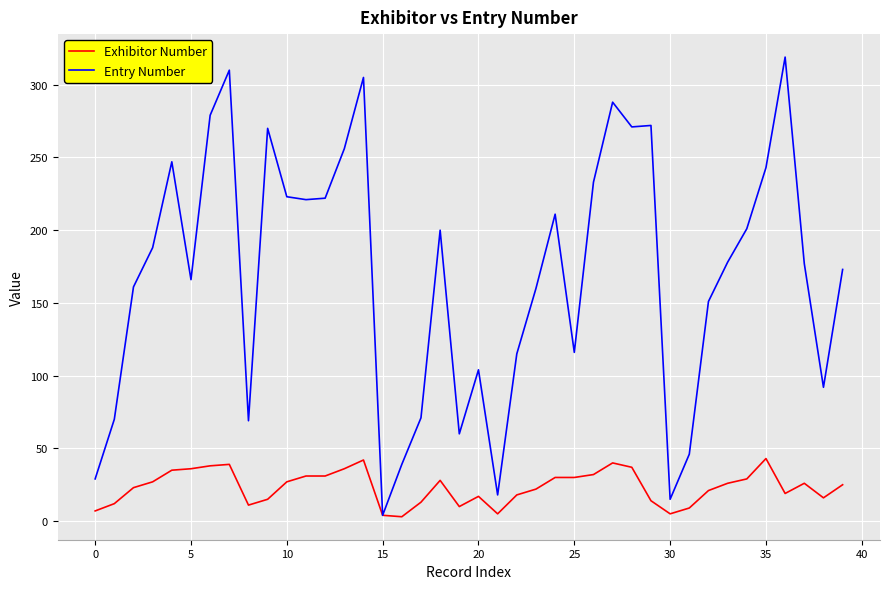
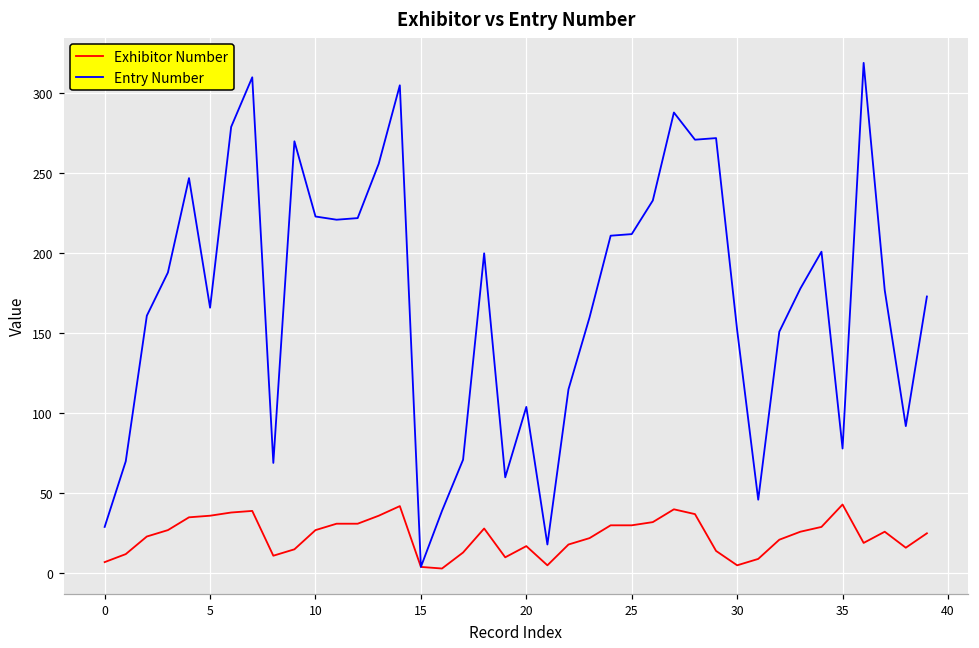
  {
    "Exhibitor Number": {
      "0": 7,
      "5": 36,
      "10": 27,
      "20": 17,
      "25": 30,
      "30": 5,
      "35": 43
    },
    "Entry Number": {
      "0": 29,
      "5": 166,
      "10": 223,
      "20": 104,
-     "25": 116,
-     "30": 15,
-     "35": 243
+     "25": 212,
+     "30": 152,
+     "35": 78
    }
  }
